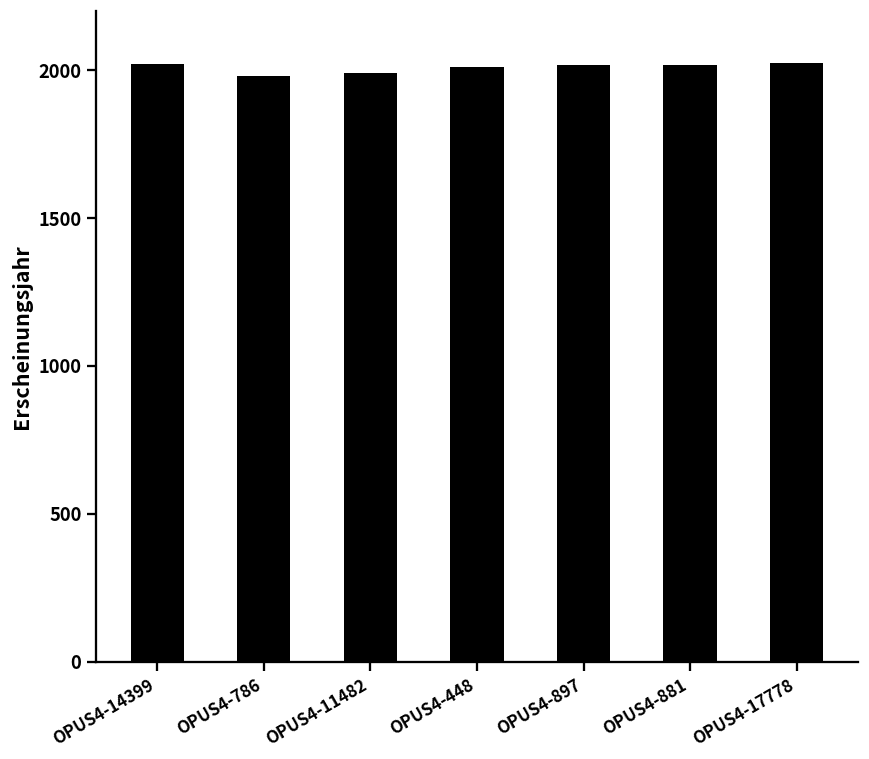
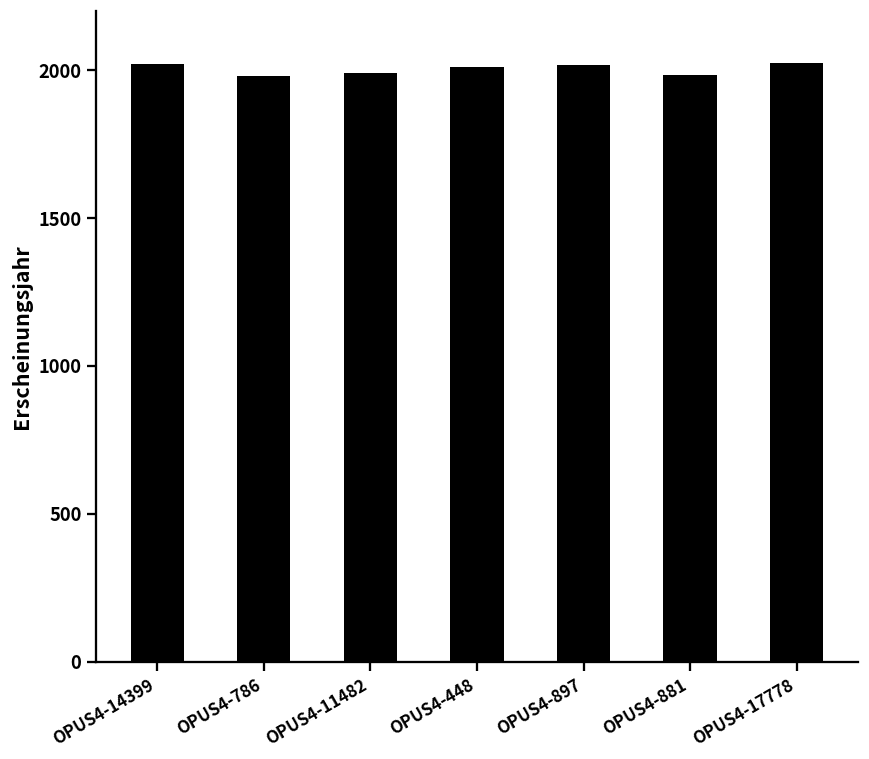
  {
    "OPUS4-14399": 2020,
    "OPUS4-786": 1980,
    "OPUS4-11482": 1990,
    "OPUS4-448": 2010,
    "OPUS4-897": 2020,
-   "OPUS4-881": 2020,
+   "OPUS4-881": 1990,
    "OPUS4-17778": 2020
  }
